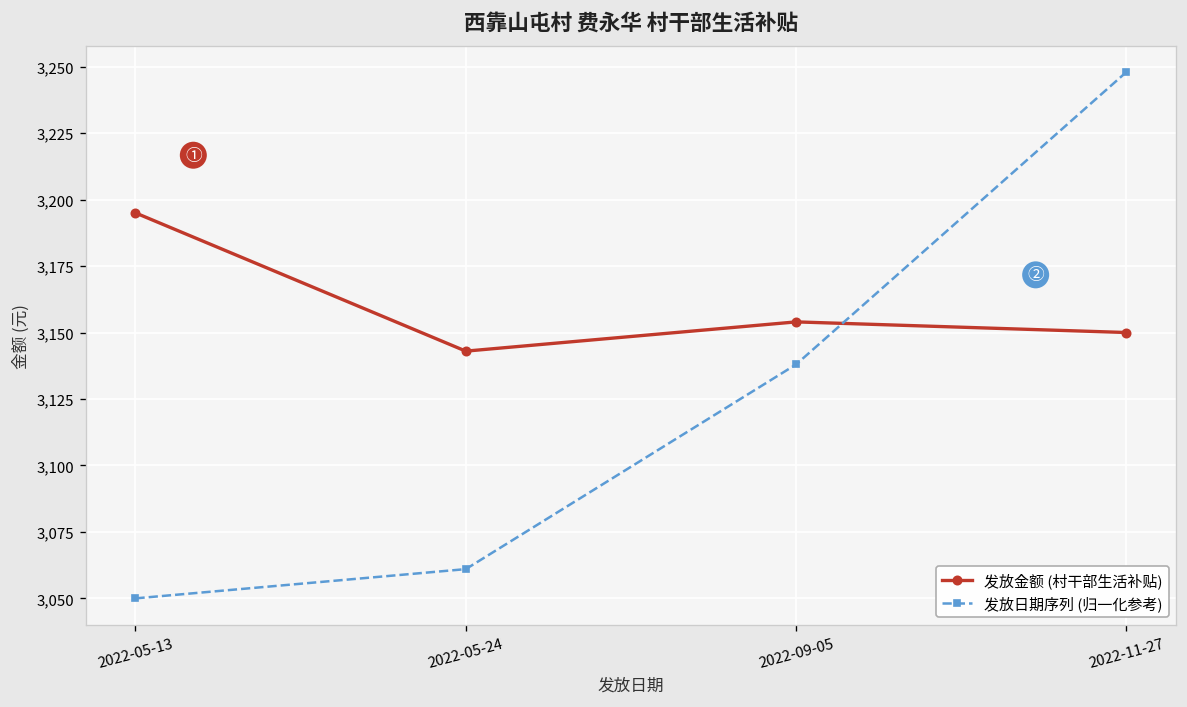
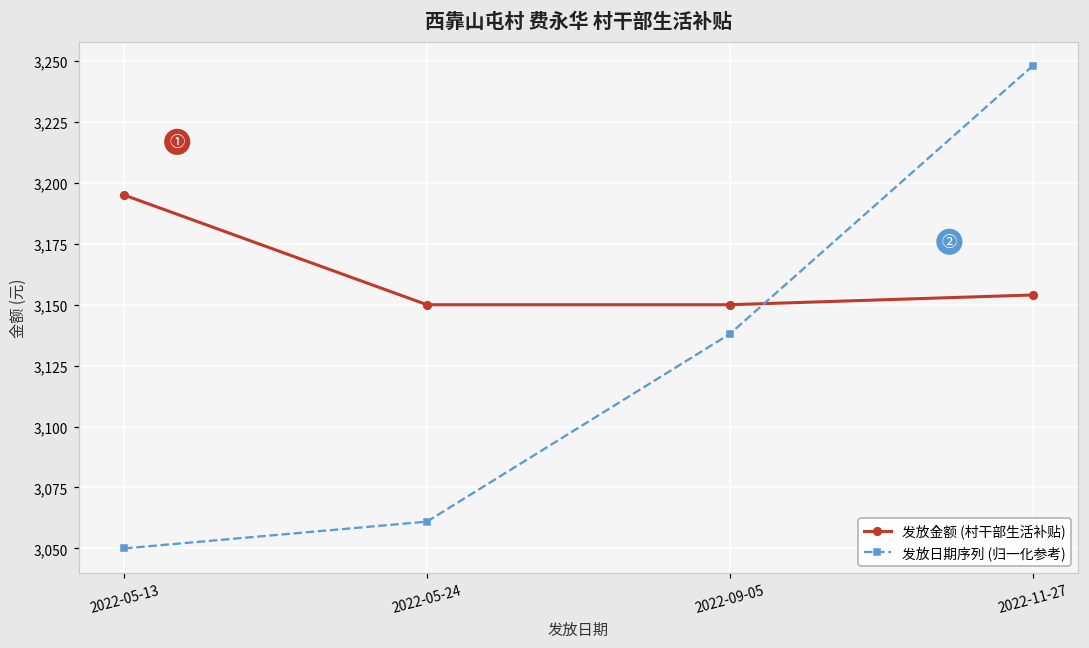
  {
    "发放金额 (村干部生活补贴)": {
      "2022-05-13": "3,195",
-     "2022-05-24": "3,143",
-     "2022-09-05": "3,154",
-     "2022-11-27": "3,150"
+     "2022-05-24": "3,150",
+     "2022-09-05": "3,150",
+     "2022-11-27": "3,154"
    },
    "发放日期序列 (归一化参考)": {
      "2022-05-13": "3,050",
      "2022-05-24": "3,061",
      "2022-09-05": "3,138",
      "2022-11-27": "3,248"
    }
  }
